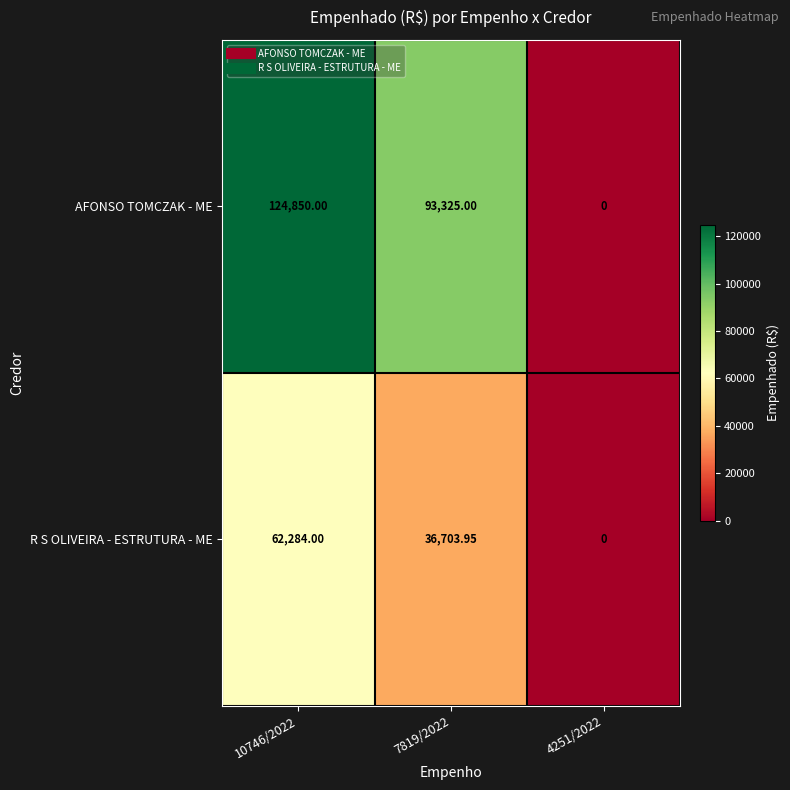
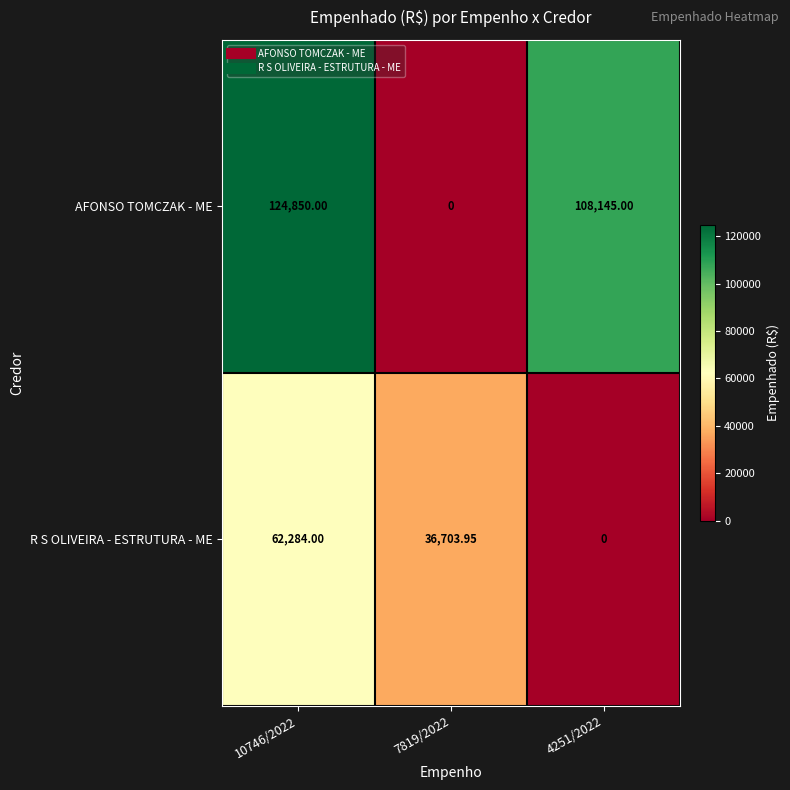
  {
    "AFONSO TOMCZAK - ME": {
      "10746/2022": "124,850.00",
-     "7819/2022": "93,325.00",
-     "4251/2022": "0"
+     "7819/2022": "0",
+     "4251/2022": "108,145.00"
    },
    "R S OLIVEIRA - ESTRUTURA - ME": {
      "10746/2022": "62,284.00",
      "7819/2022": "36,703.95",
      "4251/2022": "0"
    }
  }
